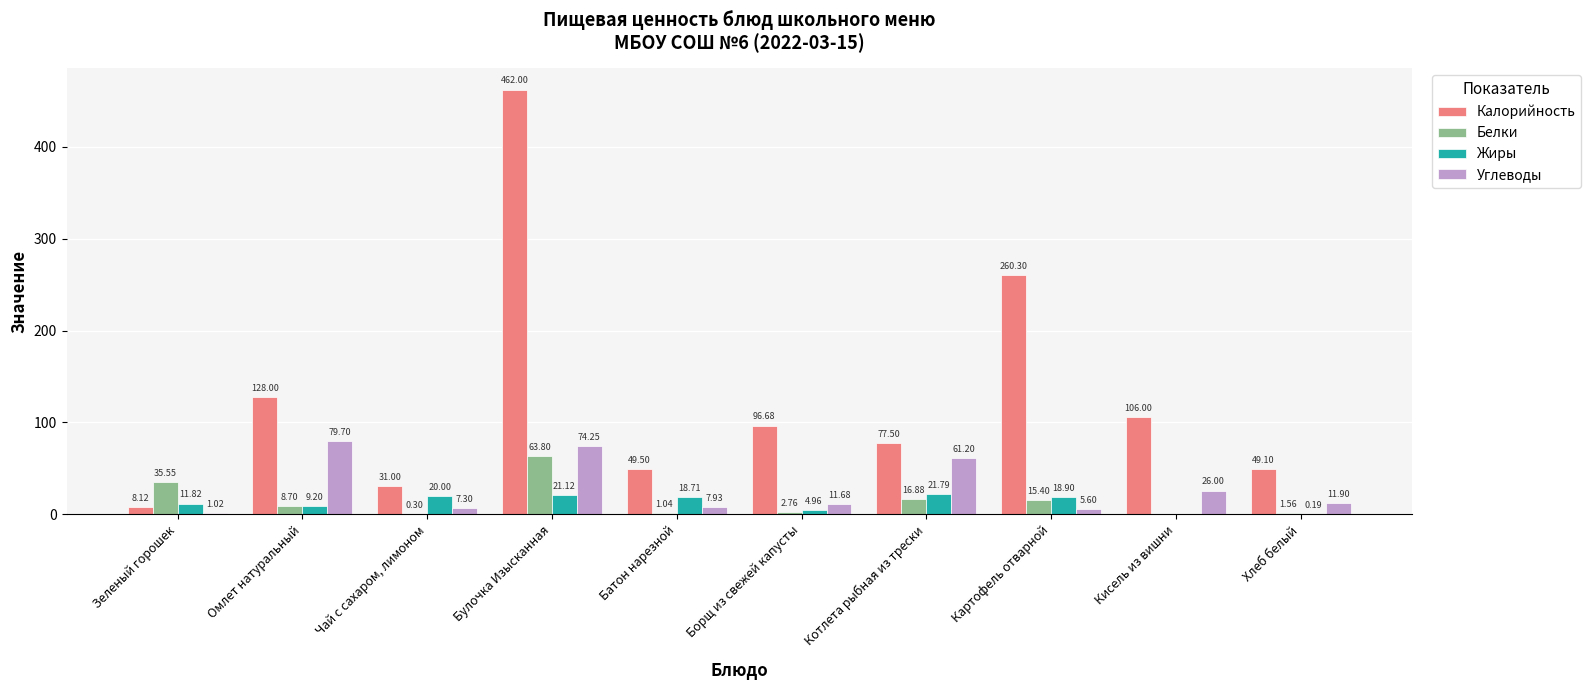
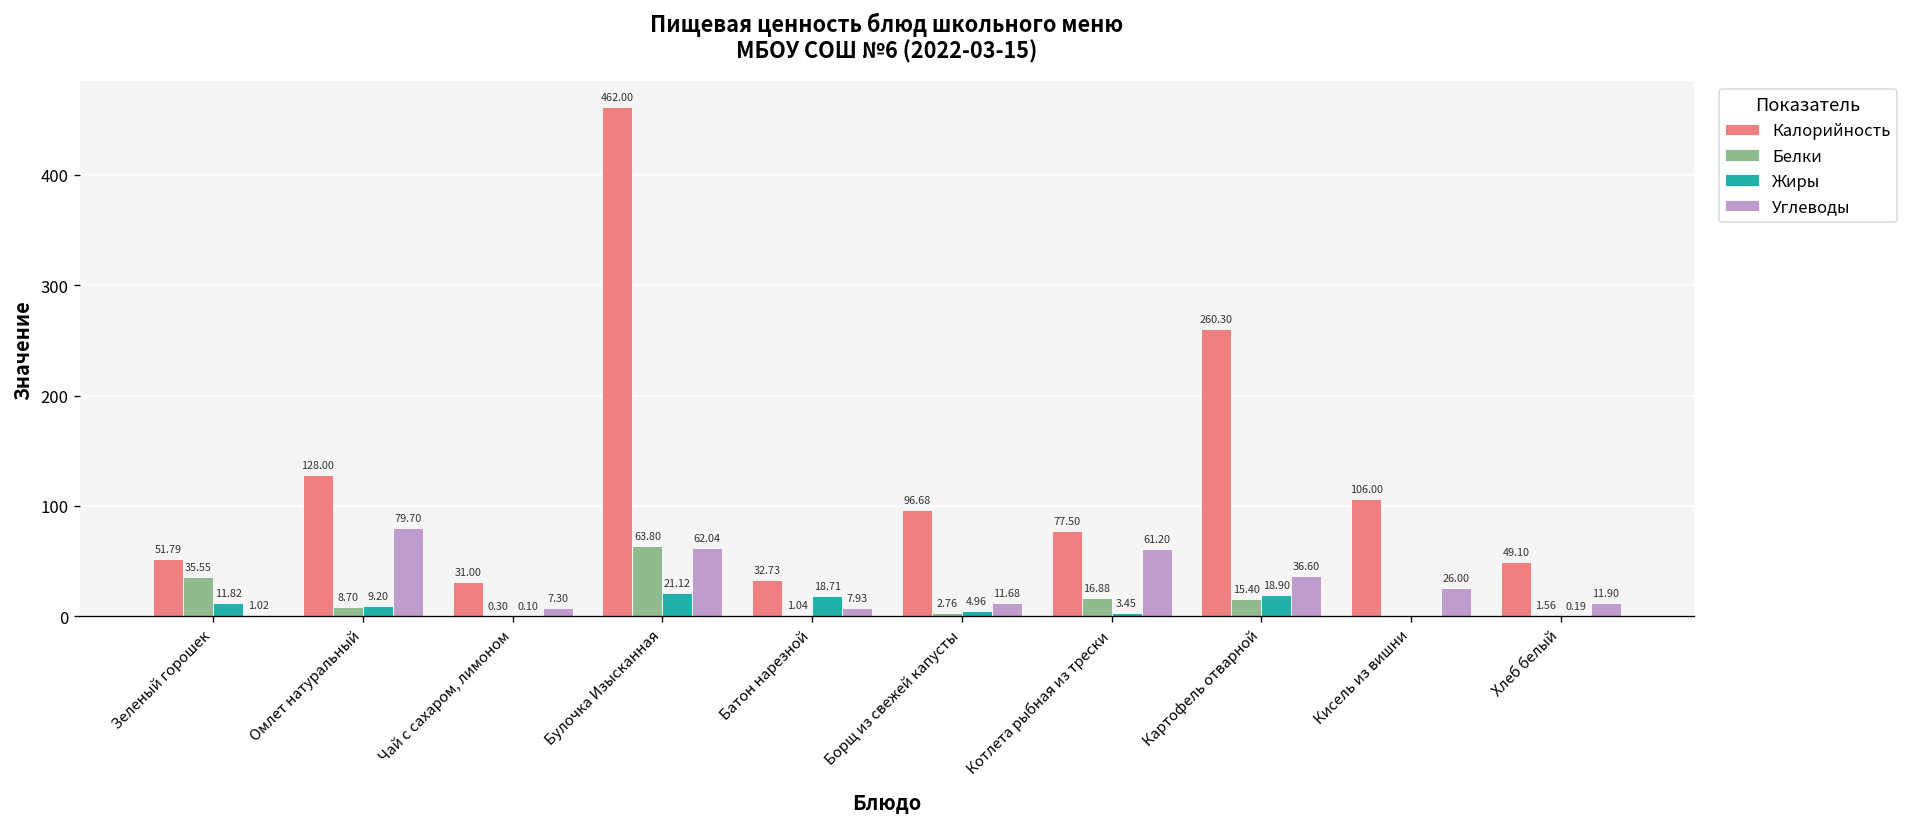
  {
    "Калорийность": {
-     "Зеленый горошек": 8.12,
+     "Зеленый горошек": 51.79,
      "Омлет натуральный": 128.00,
      "Чай с сахаром, лимоном": 31.00,
      "Булочка Изысканная": 462.00,
-     "Батон нарезной": 49.50,
+     "Батон нарезной": 32.73,
      "Борщ из свежей капусты": 96.68,
      "Котлета рыбная из трески": 77.50,
      "Картофель отварной": 260.30,
      "Кисель из вишни": 106.00,
      "Хлеб белый": 49.10
    },
    "Белки": {
      "Зеленый горошек": 35.55,
      "Омлет натуральный": 8.70,
      "Чай с сахаром, лимоном": 0.30,
      "Булочка Изысканная": 63.80,
      "Батон нарезной": 1.04,
      "Борщ из свежей капусты": 2.76,
      "Котлета рыбная из трески": 16.88,
      "Картофель отварной": 15.40,
      "Хлеб белый": 1.56
    },
    "Жиры": {
      "Зеленый горошек": 11.82,
      "Омлет натуральный": 9.20,
-     "Чай с сахаром, лимоном": 20.00,
+     "Чай с сахаром, лимоном": 0.10,
      "Булочка Изысканная": 21.12,
      "Батон нарезной": 18.71,
      "Борщ из свежей капусты": 4.96,
-     "Котлета рыбная из трески": 21.79,
+     "Котлета рыбная из трески": 3.45,
      "Картофель отварной": 18.90,
      "Хлеб белый": 0.19
    },
    "Углеводы": {
      "Зеленый горошек": 1.02,
      "Омлет натуральный": 79.70,
      "Чай с сахаром, лимоном": 7.30,
-     "Булочка Изысканная": 74.25,
+     "Булочка Изысканная": 62.04,
      "Батон нарезной": 7.93,
      "Борщ из свежей капусты": 11.68,
      "Котлета рыбная из трески": 61.20,
-     "Картофель отварной": 5.60,
+     "Картофель отварной": 36.60,
      "Кисель из вишни": 26.00,
      "Хлеб белый": 11.90
    }
  }
